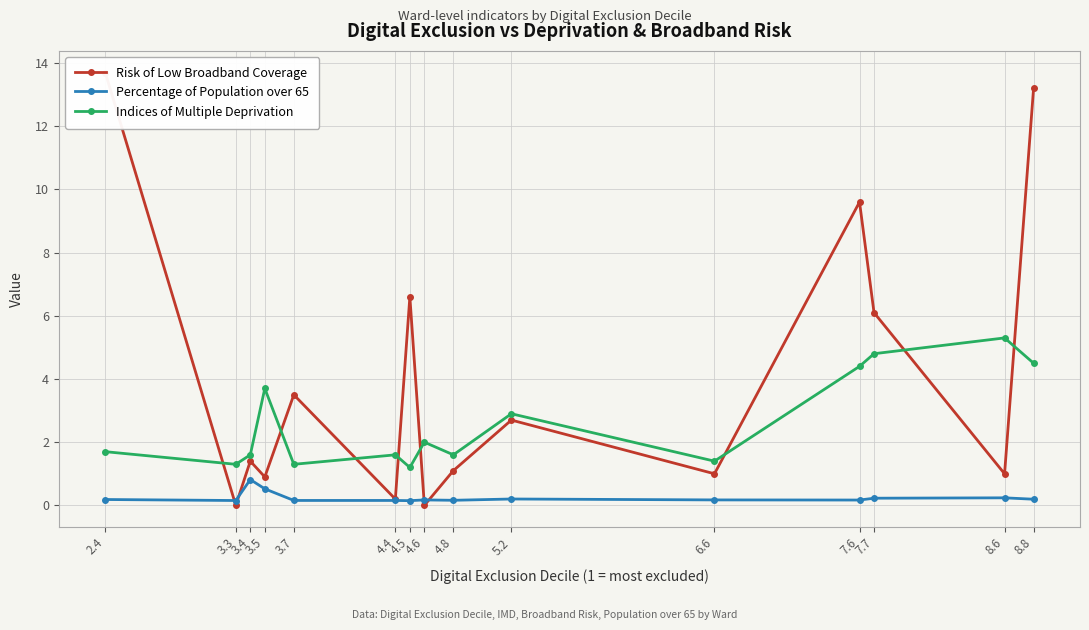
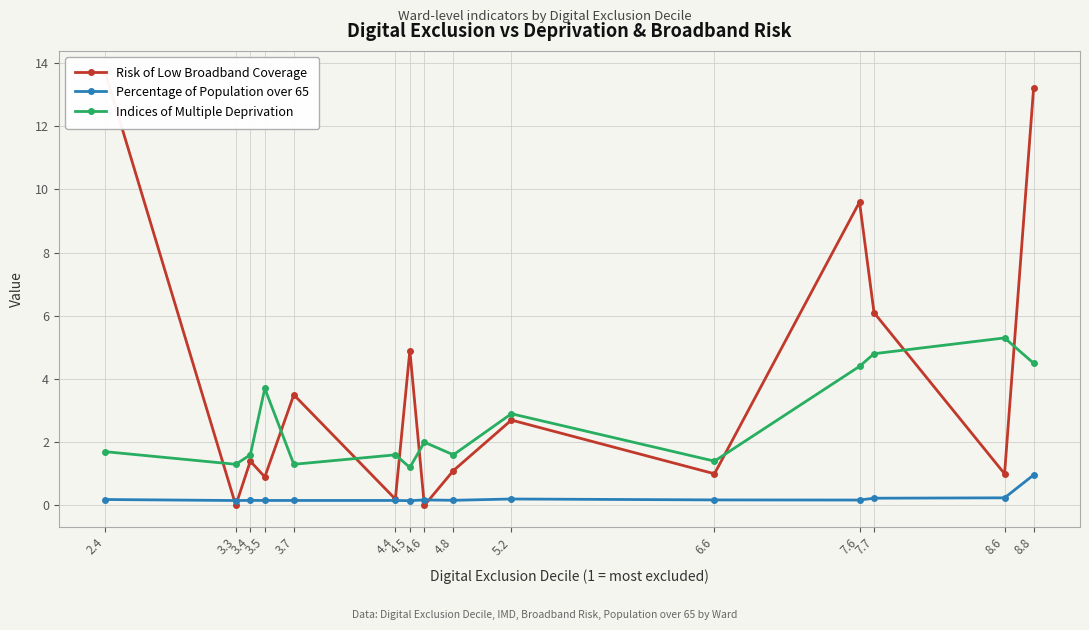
  {
    "Risk of Low Broadband Coverage": {
      "3.3": 0.0,
      "3.4": 1.4,
      "3.5": 0.9,
      "3.7": 3.5,
-     "4.5": 6.6,
+     "4.5": 4.9,
      "4.6": 0.0,
      "4.8": 1.1,
      "5.2": 2.7,
      "6.6": 1.0,
      "7.6": 9.6,
      "7.7": 6.1,
      "8.6": 1.0,
      "8.8": 13.2
    },
    "Percentage of Population over 65": {
      "2.4": 0.2,
      "3.3": 0.2,
-     "3.4": 0.8,
-     "3.5": 0.5,
+     "3.4": 0.2,
+     "3.5": 0.2,
      "3.7": 0.2,
      "4.5": 0.1,
      "4.6": 0.2,
      "4.8": 0.2,
      "5.2": 0.2,
      "6.6": 0.2,
      "7.6": 0.2,
      "7.7": 0.2,
      "8.6": 0.2,
-     "8.8": 0.2
+     "8.8": 1.0
    },
    "Indices of Multiple Deprivation": {
      "2.4": 1.7,
      "3.3": 1.3,
      "3.4": 1.6,
      "3.5": 3.7,
      "3.7": 1.3,
      "4.4": 1.6,
      "4.5": 1.2,
      "4.6": 2.0,
      "4.8": 1.6,
      "5.2": 2.9,
      "6.6": 1.4,
      "7.6": 4.4,
      "7.7": 4.8,
      "8.6": 5.3,
      "8.8": 4.5
    }
  }
